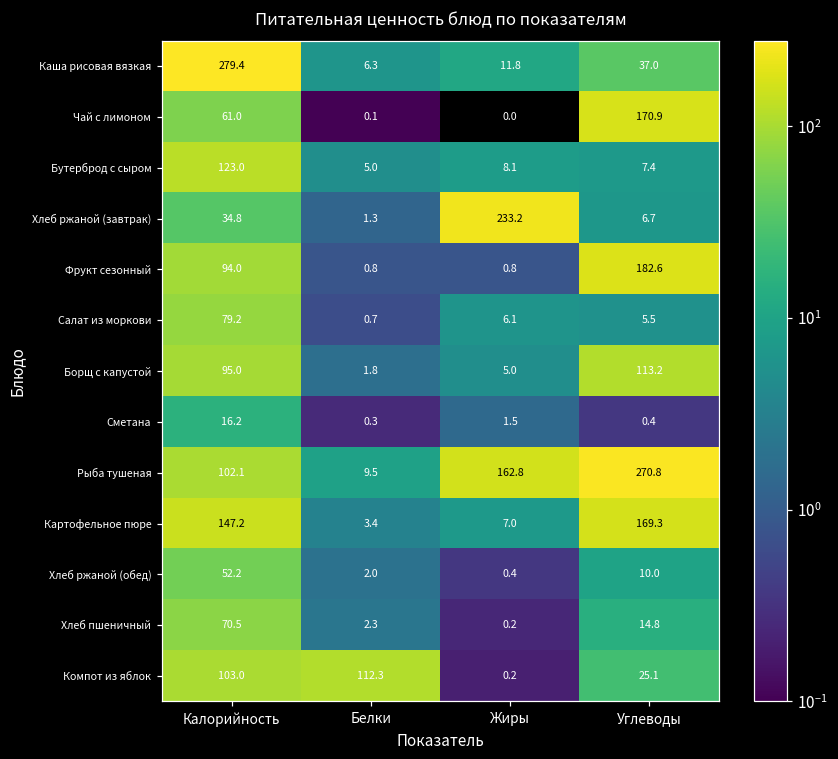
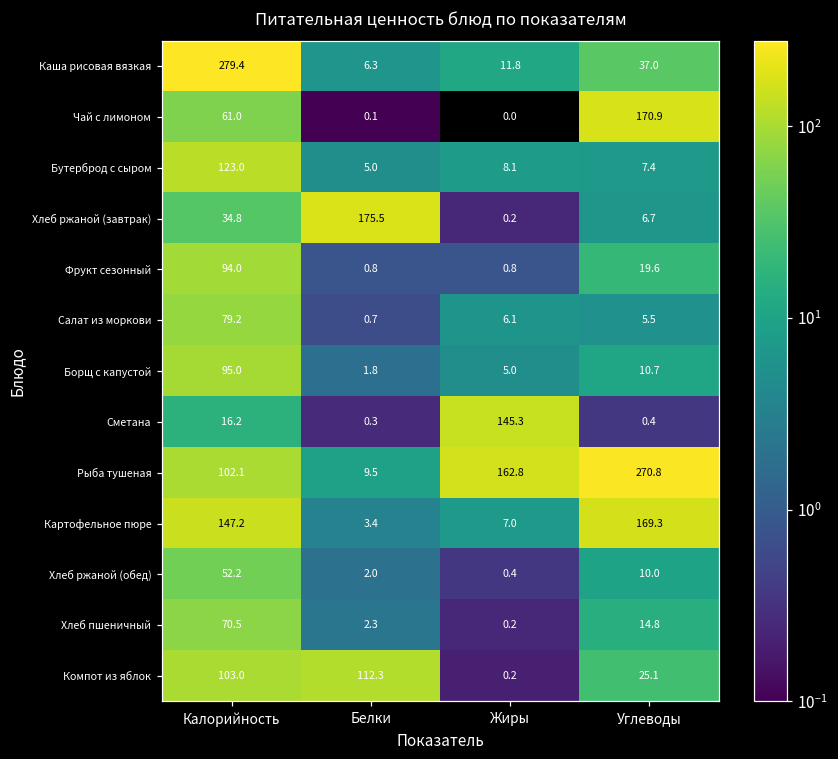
  {
    "Каша рисовая вязкая": {
      "Калорийность": 279.4,
      "Белки": 6.3,
      "Жиры": 11.8,
      "Углеводы": 37.0
    },
    "Чай с лимоном": {
      "Калорийность": 61.0,
      "Белки": 0.1,
      "Жиры": 0.0,
      "Углеводы": 170.9
    },
    "Бутерброд с сыром": {
      "Калорийность": 123.0,
      "Белки": 5.0,
      "Жиры": 8.1,
      "Углеводы": 7.4
    },
    "Хлеб ржаной (завтрак)": {
      "Калорийность": 34.8,
-     "Белки": 1.3,
-     "Жиры": 233.2,
+     "Белки": 175.5,
+     "Жиры": 0.2,
      "Углеводы": 6.7
    },
    "Фрукт сезонный": {
      "Калорийность": 94.0,
      "Белки": 0.8,
      "Жиры": 0.8,
-     "Углеводы": 182.6
+     "Углеводы": 19.6
    },
    "Салат из моркови": {
      "Калорийность": 79.2,
      "Белки": 0.7,
      "Жиры": 6.1,
      "Углеводы": 5.5
    },
    "Борщ с капустой": {
      "Калорийность": 95.0,
      "Белки": 1.8,
      "Жиры": 5.0,
-     "Углеводы": 113.2
+     "Углеводы": 10.7
    },
    "Сметана": {
      "Калорийность": 16.2,
      "Белки": 0.3,
-     "Жиры": 1.5,
+     "Жиры": 145.3,
      "Углеводы": 0.4
    },
    "Рыба тушеная": {
      "Калорийность": 102.1,
      "Белки": 9.5,
      "Жиры": 162.8,
      "Углеводы": 270.8
    },
    "Картофельное пюре": {
      "Калорийность": 147.2,
      "Белки": 3.4,
      "Жиры": 7.0,
      "Углеводы": 169.3
    },
    "Хлеб ржаной (обед)": {
      "Калорийность": 52.2,
      "Белки": 2.0,
      "Жиры": 0.4,
      "Углеводы": 10.0
    },
    "Хлеб пшеничный": {
      "Калорийность": 70.5,
      "Белки": 2.3,
      "Жиры": 0.2,
      "Углеводы": 14.8
    },
    "Компот из яблок": {
      "Калорийность": 103.0,
      "Белки": 112.3,
      "Жиры": 0.2,
      "Углеводы": 25.1
    }
  }
